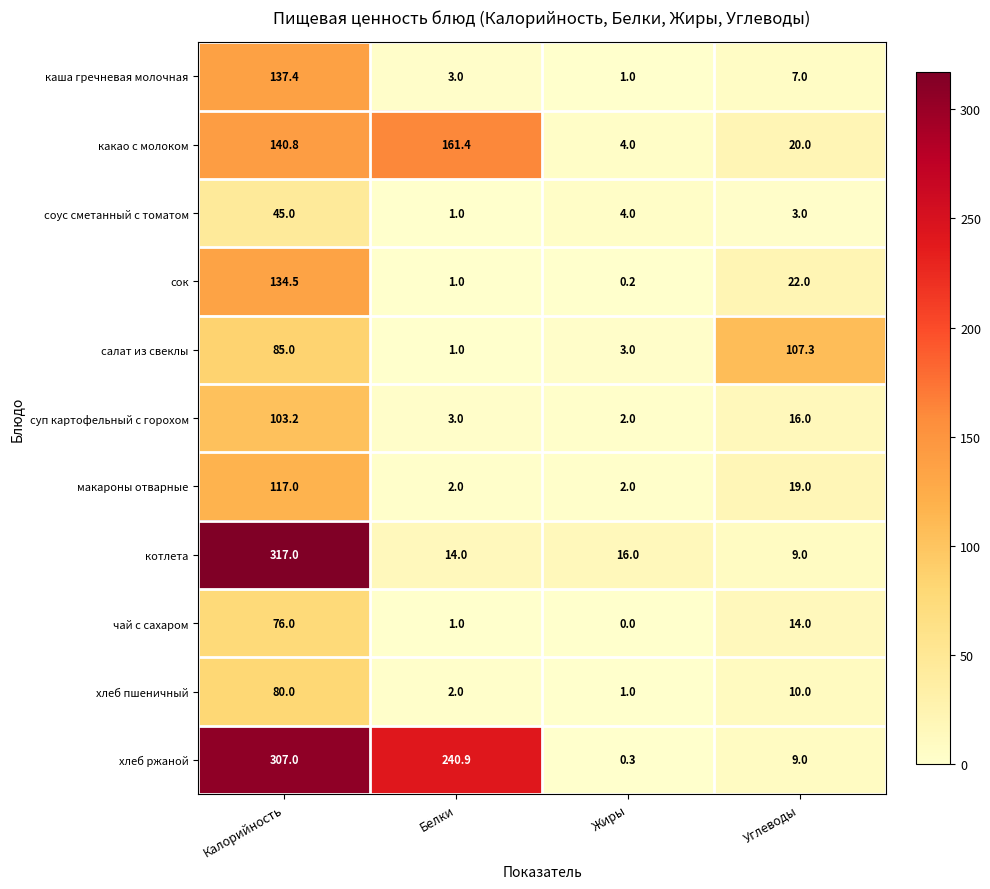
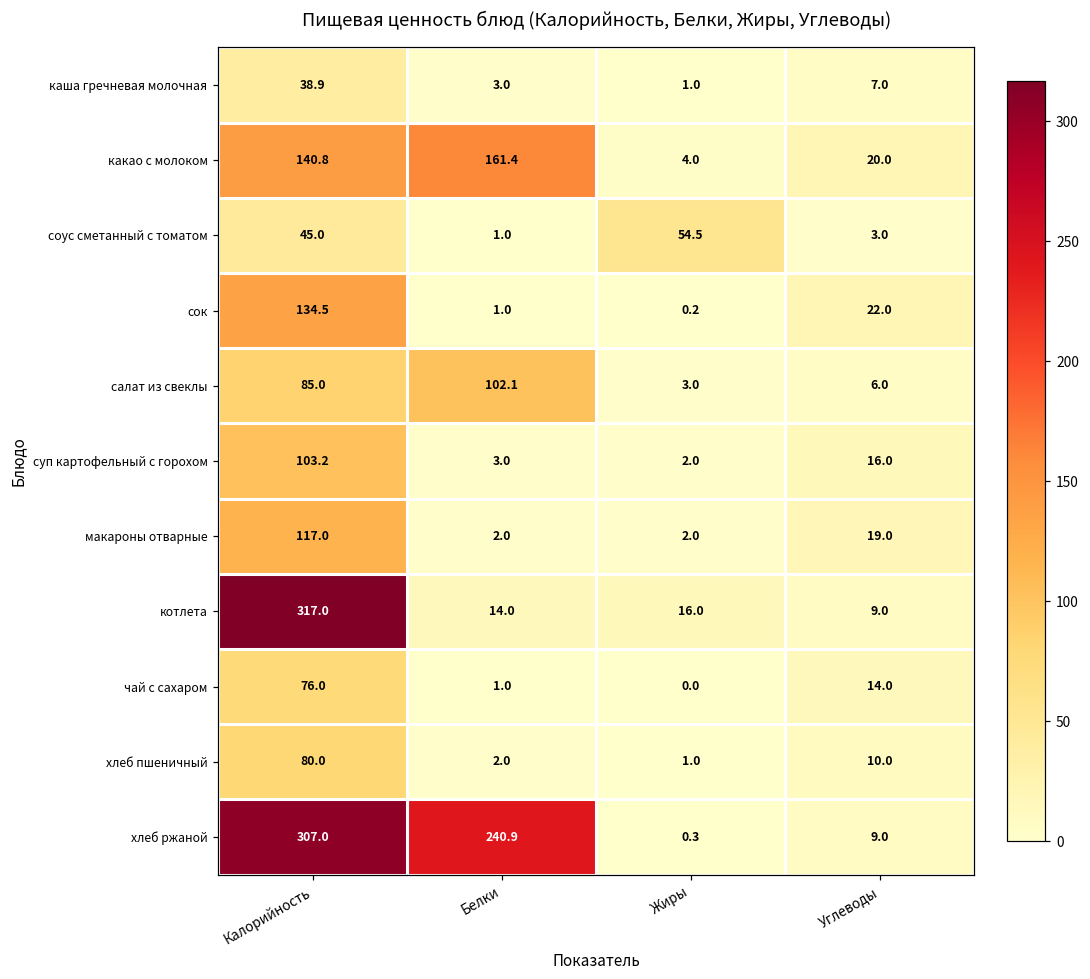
  {
    "каша гречневая молочная": {
-     "Калорийность": 137.4,
+     "Калорийность": 38.9,
      "Белки": 3.0,
      "Жиры": 1.0,
      "Углеводы": 7.0
    },
    "какао с молоком": {
      "Калорийность": 140.8,
      "Белки": 161.4,
      "Жиры": 4.0,
      "Углеводы": 20.0
    },
    "соус сметанный с томатом": {
      "Калорийность": 45.0,
      "Белки": 1.0,
-     "Жиры": 4.0,
+     "Жиры": 54.5,
      "Углеводы": 3.0
    },
    "сок": {
      "Калорийность": 134.5,
      "Белки": 1.0,
      "Жиры": 0.2,
      "Углеводы": 22.0
    },
    "салат из свеклы": {
      "Калорийность": 85.0,
-     "Белки": 1.0,
+     "Белки": 102.1,
      "Жиры": 3.0,
-     "Углеводы": 107.3
+     "Углеводы": 6.0
    },
    "суп картофельный с горохом": {
      "Калорийность": 103.2,
      "Белки": 3.0,
      "Жиры": 2.0,
      "Углеводы": 16.0
    },
    "макароны отварные": {
      "Калорийность": 117.0,
      "Белки": 2.0,
      "Жиры": 2.0,
      "Углеводы": 19.0
    },
    "котлета": {
      "Калорийность": 317.0,
      "Белки": 14.0,
      "Жиры": 16.0,
      "Углеводы": 9.0
    },
    "чай с сахаром": {
      "Калорийность": 76.0,
      "Белки": 1.0,
      "Жиры": 0.0,
      "Углеводы": 14.0
    },
    "хлеб пшеничный": {
      "Калорийность": 80.0,
      "Белки": 2.0,
      "Жиры": 1.0,
      "Углеводы": 10.0
    },
    "хлеб ржаной": {
      "Калорийность": 307.0,
      "Белки": 240.9,
      "Жиры": 0.3,
      "Углеводы": 9.0
    }
  }
